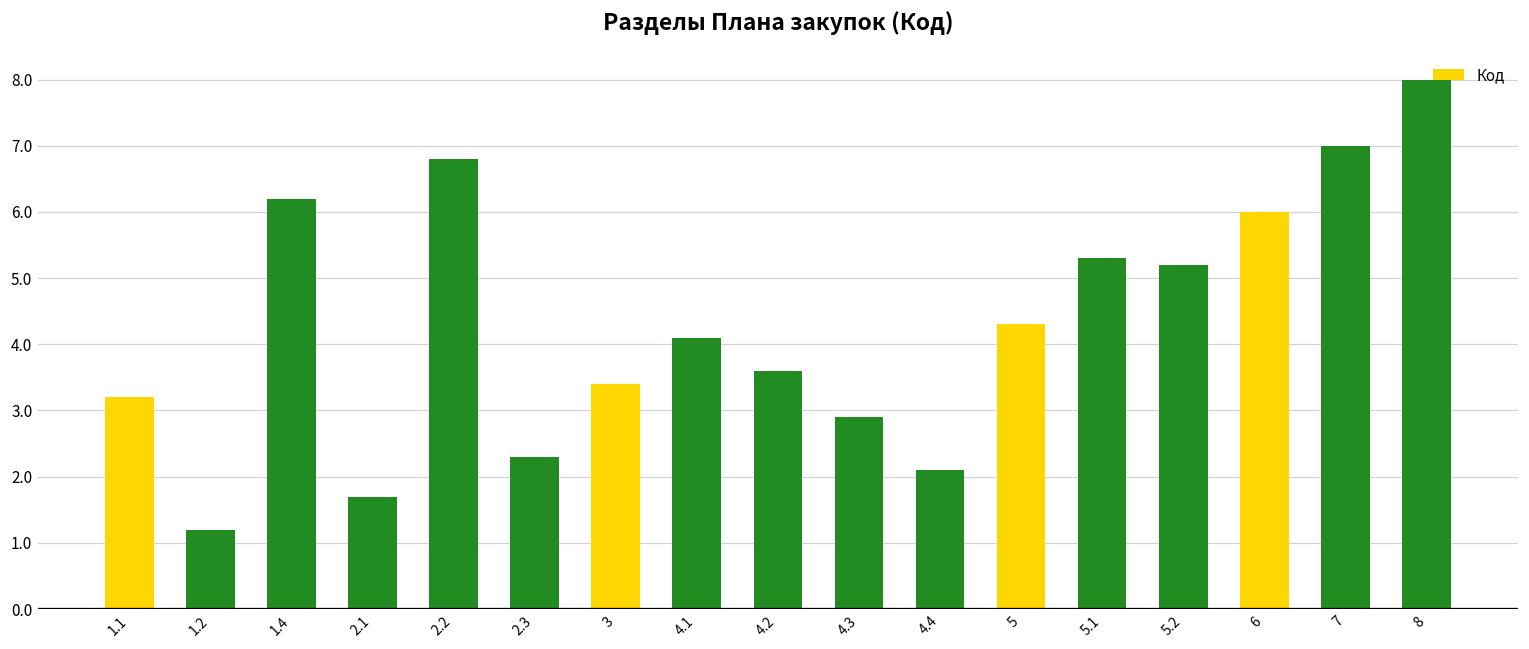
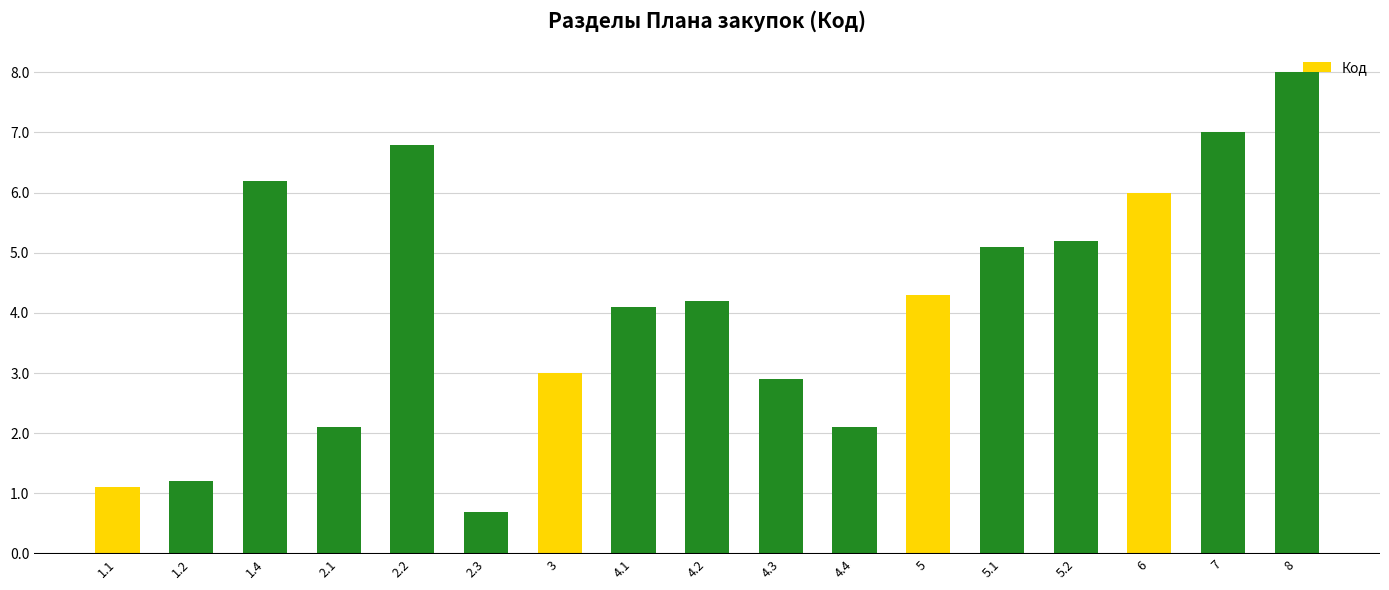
  {
-   "1.1": 3.2,
+   "1.1": 1.1,
    "1.2": 1.2,
    "1.4": 6.2,
-   "2.1": 1.7,
+   "2.1": 2.1,
    "2.2": 6.8,
-   "2.3": 2.3,
-   "3": 3.4,
+   "2.3": 0.7,
+   "3": 3.0,
    "4.1": 4.1,
-   "4.2": 3.6,
+   "4.2": 4.2,
    "4.3": 2.9,
    "4.4": 2.1,
    "5": 4.3,
-   "5.1": 5.3,
+   "5.1": 5.1,
    "5.2": 5.2,
    "6": 6.0,
    "7": 7.0,
    "8": 8.0
  }
